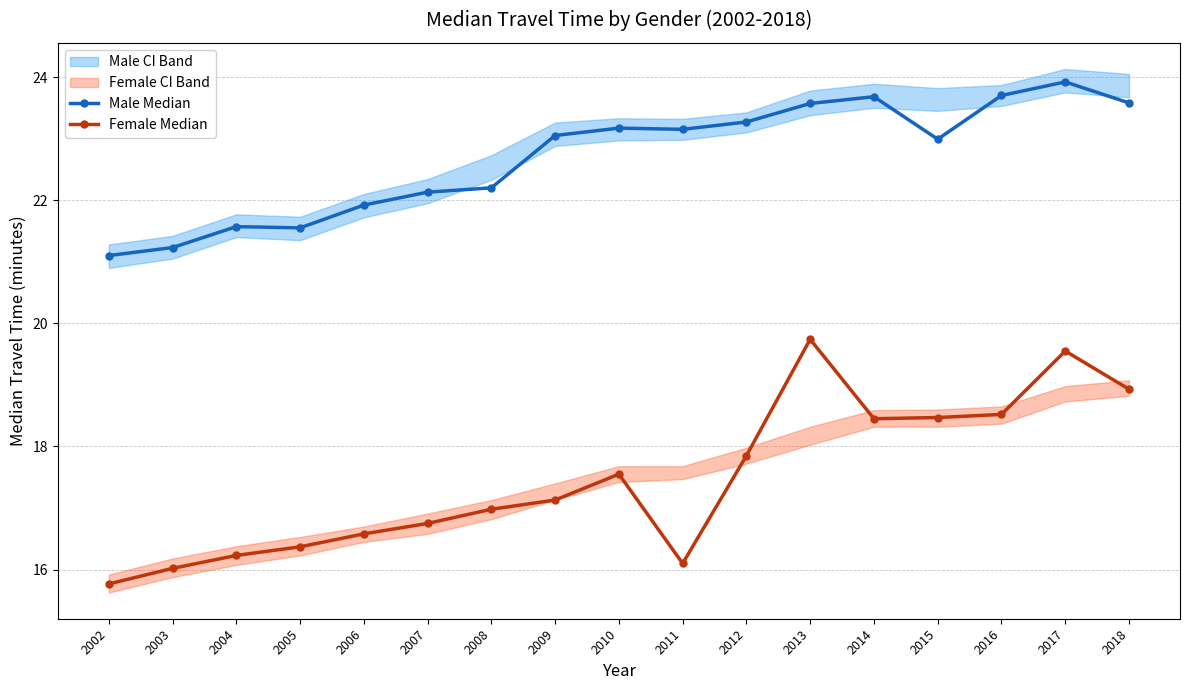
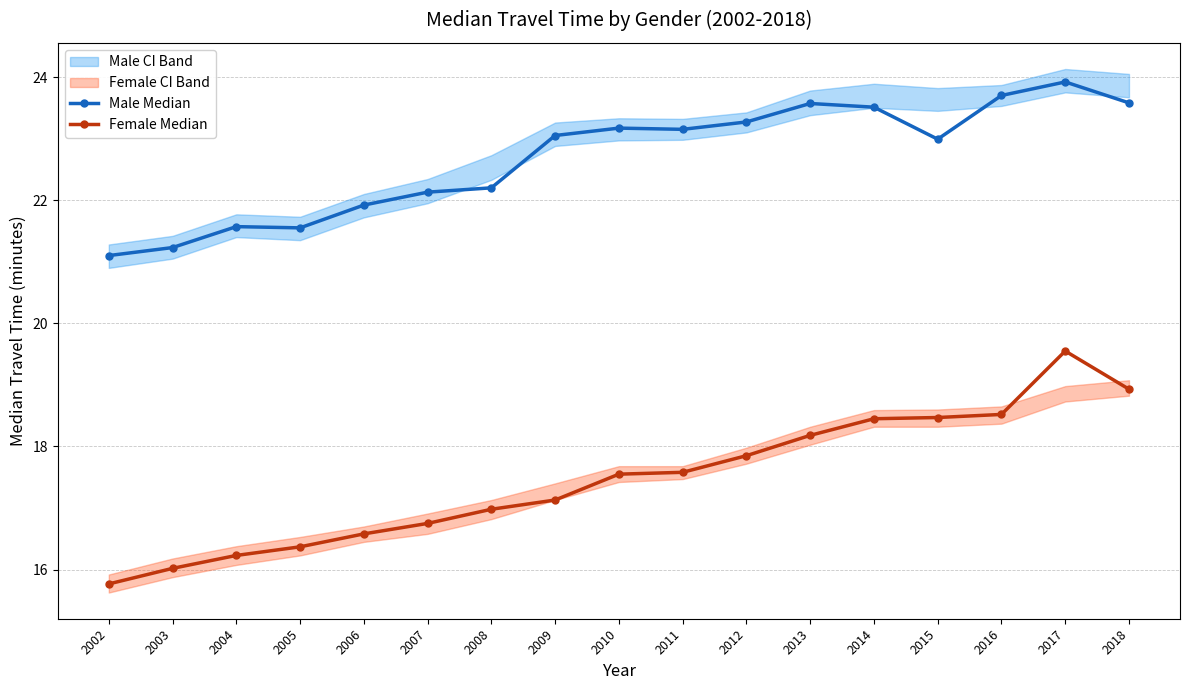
  {
    "Male Median": {
      "2002": 21.1,
      "2003": 21.2,
      "2004": 21.6,
      "2005": 21.6,
      "2006": 21.9,
      "2007": 22.1,
      "2008": 22.2,
      "2009": 23.1,
      "2010": 23.2,
      "2011": 23.2,
      "2012": 23.3,
      "2013": 23.6,
-     "2014": 23.7,
+     "2014": 23.5,
      "2015": 23.0,
      "2016": 23.7,
      "2017": 23.9,
      "2018": 23.6
    },
    "Female Median": {
      "2002": 15.8,
      "2003": 16.0,
      "2004": 16.2,
      "2005": 16.4,
      "2006": 16.6,
      "2007": 16.8,
      "2008": 17.0,
      "2009": 17.1,
      "2010": 17.6,
-     "2011": 16.1,
+     "2011": 17.6,
      "2012": 17.9,
-     "2013": 19.7,
+     "2013": 18.2,
      "2014": 18.5,
      "2015": 18.5,
      "2016": 18.5,
      "2017": 19.5,
      "2018": 18.9
    }
  }
